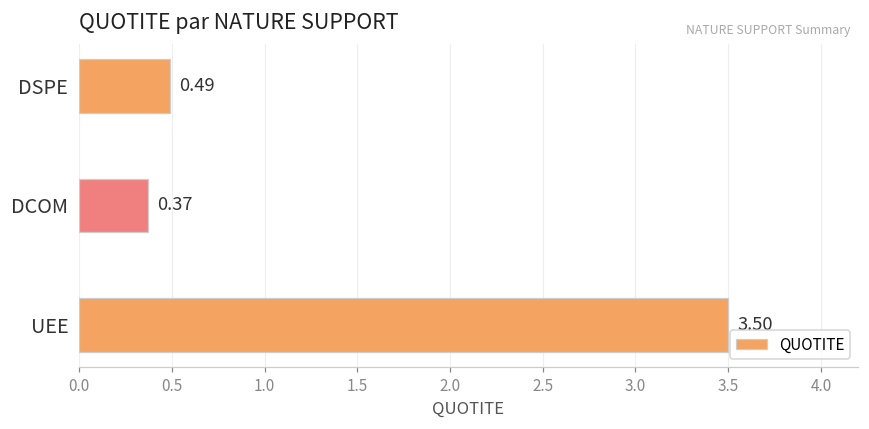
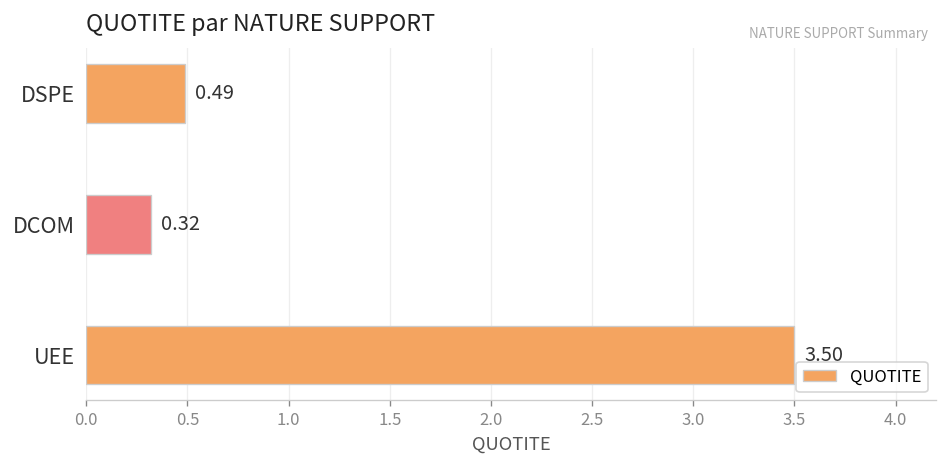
  {
    "DSPE": 0.49,
-   "DCOM": 0.37
+   "DCOM": 0.32
  }
